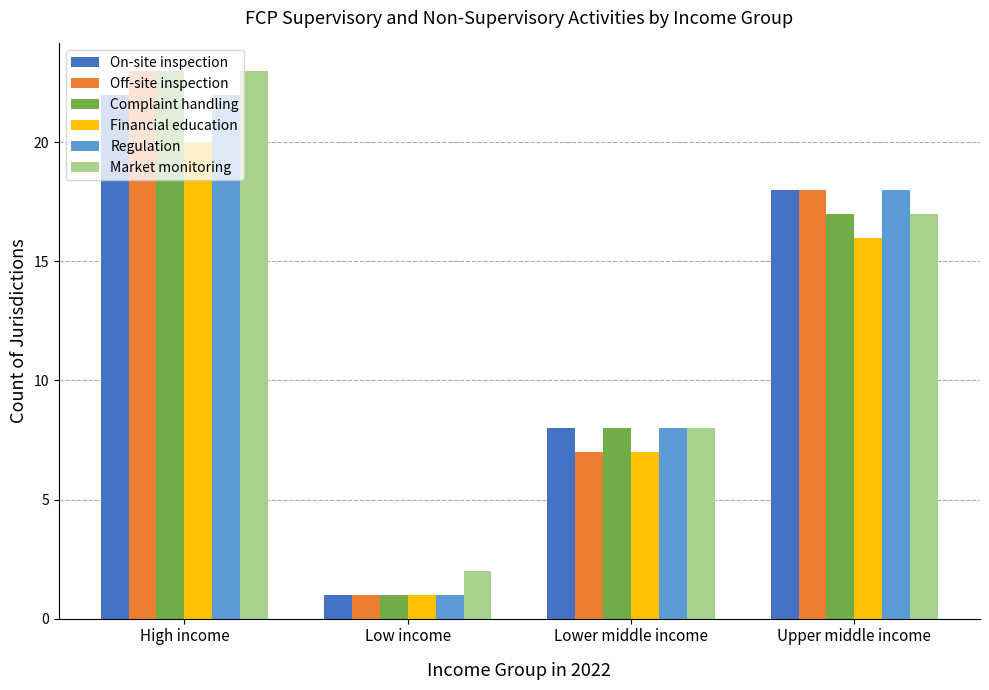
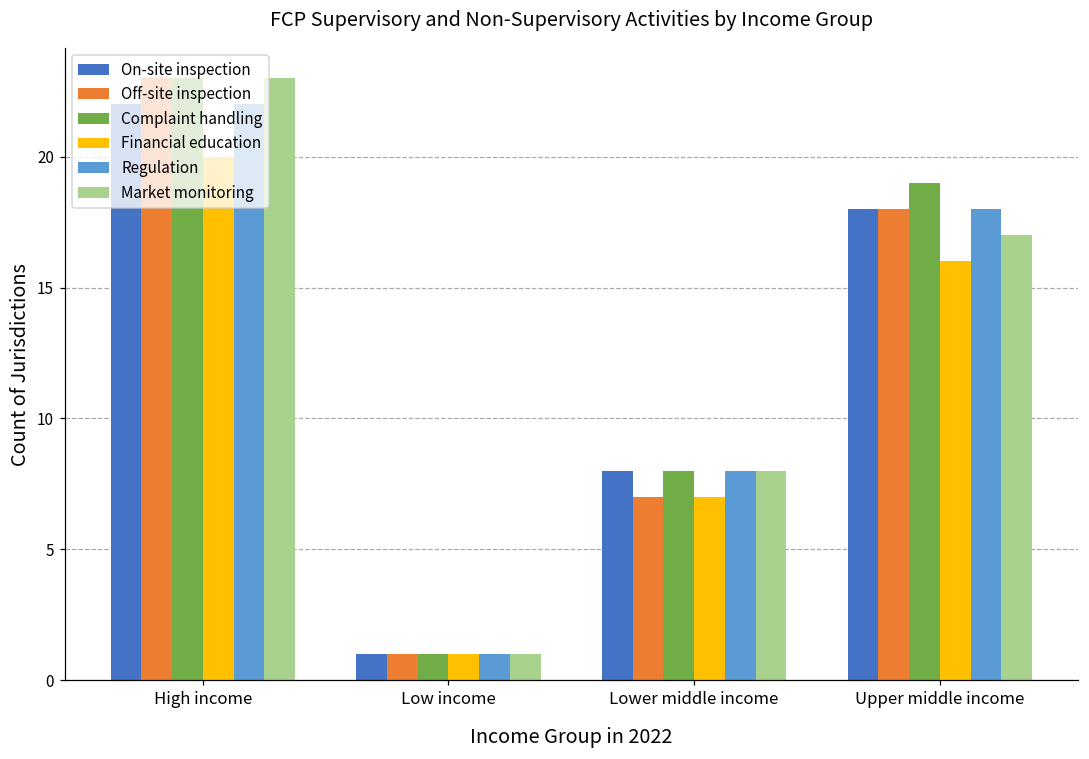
  {
    "Off-site inspection": {
      "Low income": 1,
      "Lower middle income": 7,
      "Upper middle income": 18
    },
    "Complaint handling": {
      "Low income": 1,
      "Lower middle income": 8,
-     "Upper middle income": 17
+     "Upper middle income": 19
    },
    "Financial education": {
      "Low income": 1,
      "Lower middle income": 7,
      "Upper middle income": 16
    },
    "Market monitoring": {
      "High income": 23,
-     "Low income": 2,
+     "Low income": 1,
      "Lower middle income": 8,
      "Upper middle income": 17
    }
  }
